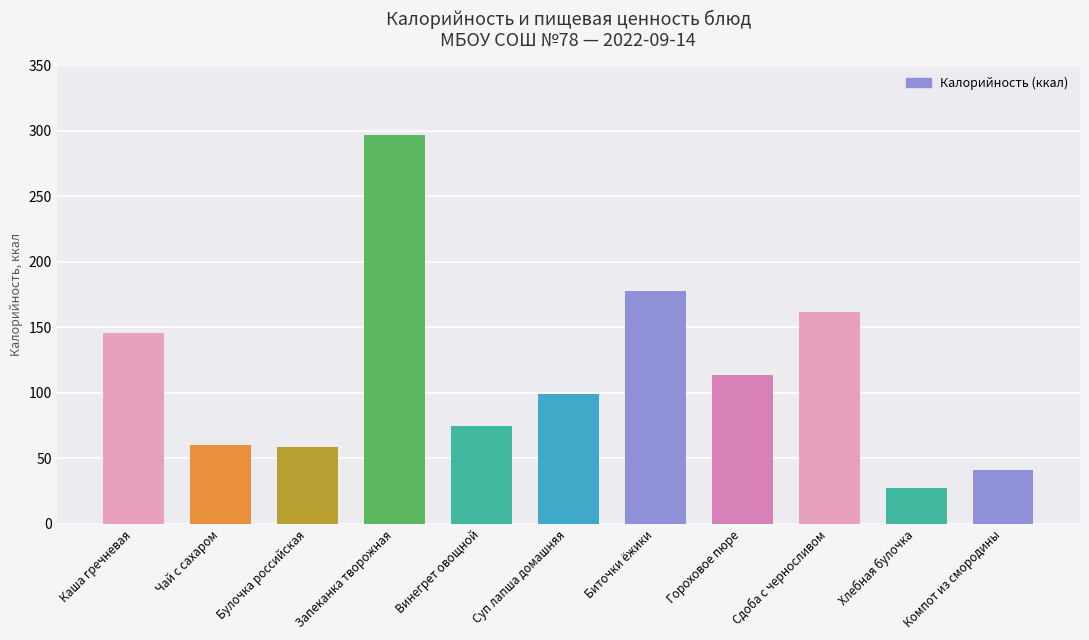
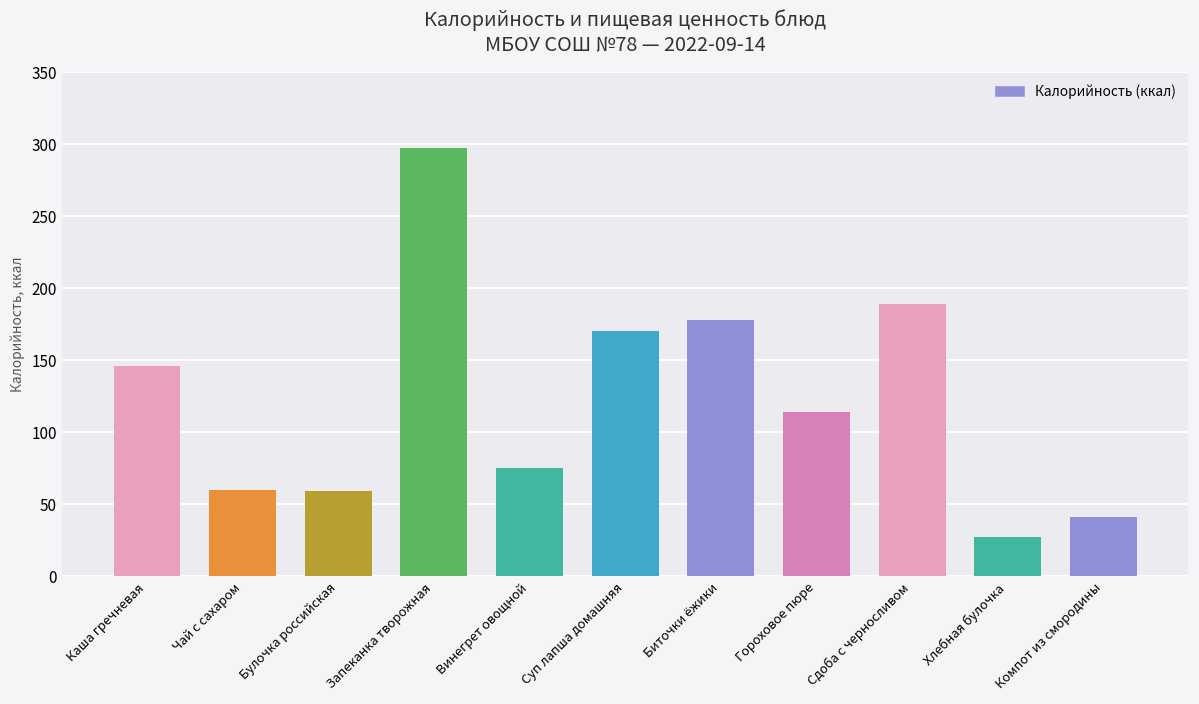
  {
    "Каша гречневая": 146,
    "Чай с сахаром": 60,
    "Булочка российская": 59,
    "Запеканка творожная": 297,
    "Винегрет овощной": 75,
-   "Суп лапша домашняя": 99,
+   "Суп лапша домашняя": 170,
    "Биточки ёжики": 178,
    "Гороховое пюре": 114,
-   "Сдоба с черносливом": 162,
+   "Сдоба с черносливом": 189,
    "Хлебная булочка": 27,
    "Компот из смородины": 41
  }
